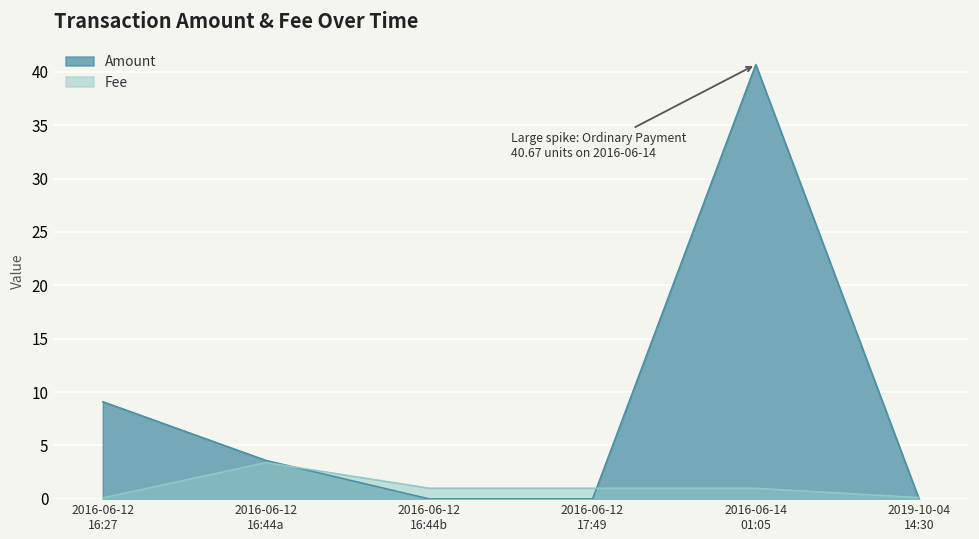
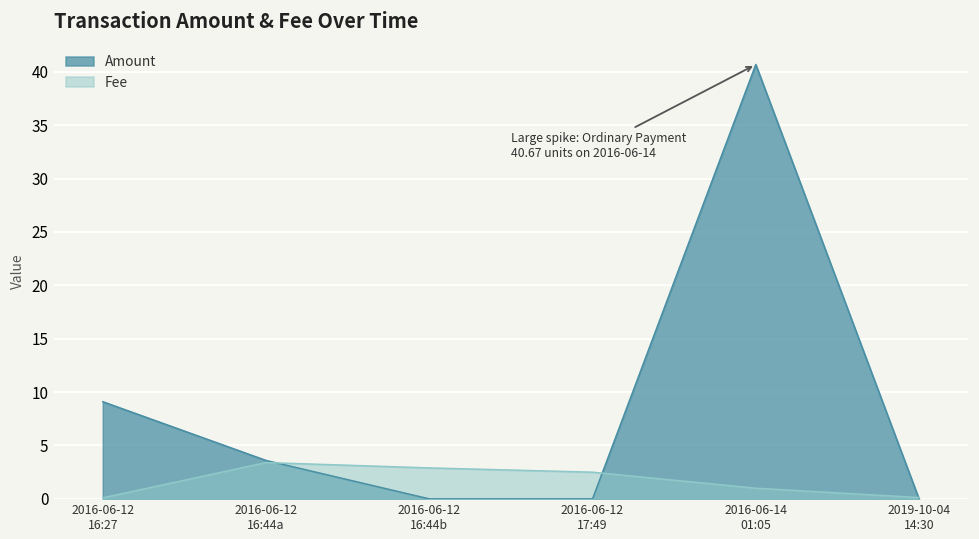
  {
    "Amount": {
      "2016-06-12 16:27": 9,
      "2016-06-12 16:44b": 0,
      "2016-06-12 17:49": 0
    },
    "Fee": {
      "2016-06-12 16:27": 0,
-     "2016-06-12 16:44b": 1,
-     "2016-06-12 17:49": 1,
+     "2016-06-12 16:44b": 3,
+     "2016-06-12 17:49": 3,
      "2016-06-14 01:05": 1
    }
  }
